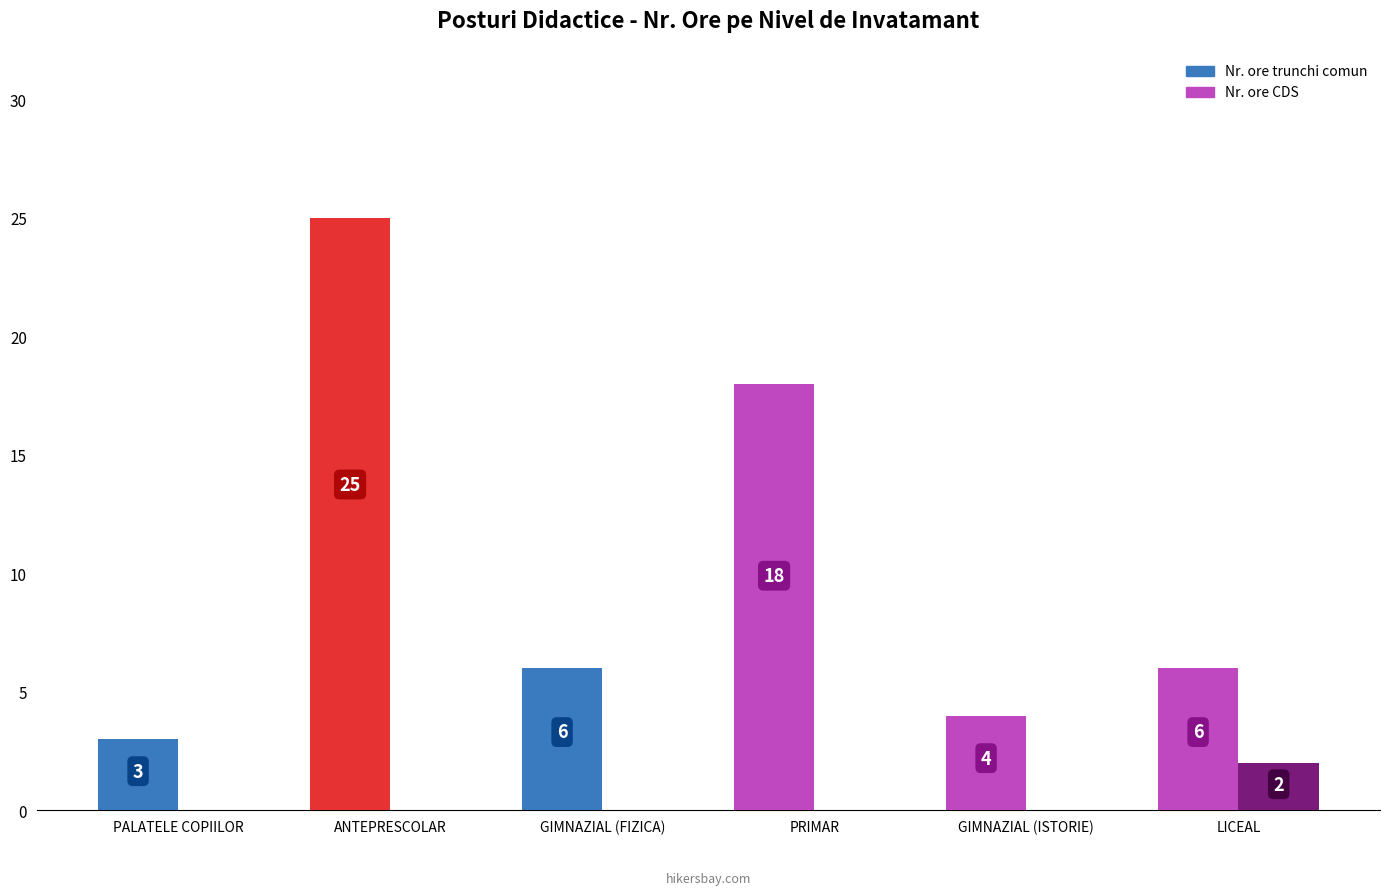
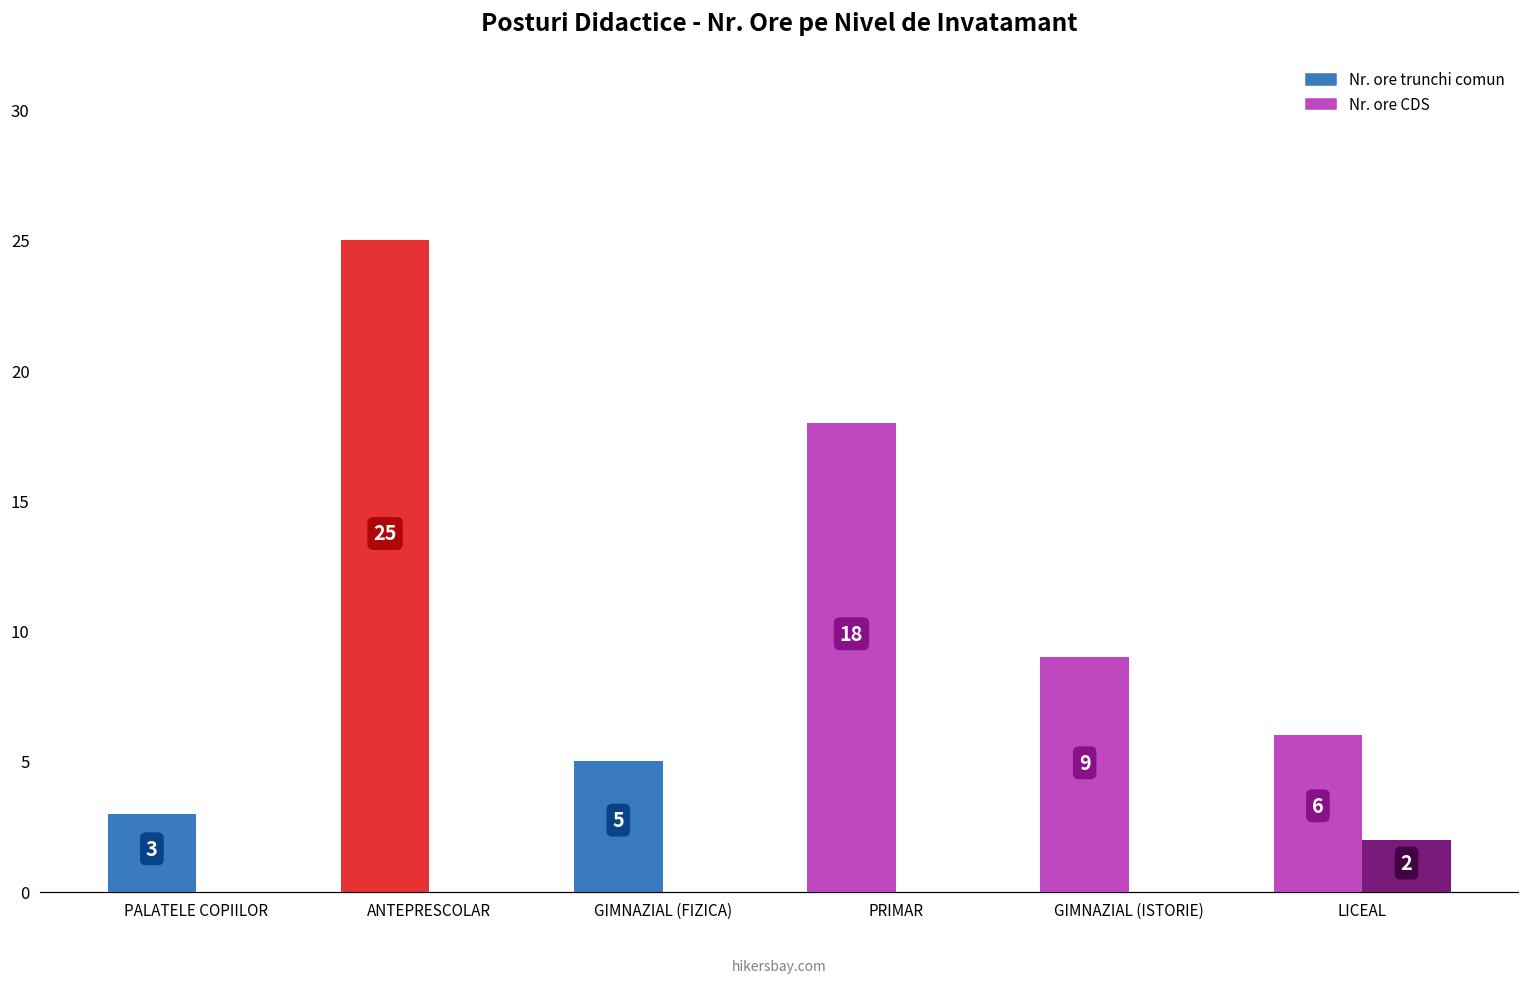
  {
    "Nr. ore trunchi comun": {
-     "GIMNAZIAL (FIZICA)": 6,
-     "GIMNAZIAL (ISTORIE)": 4
+     "GIMNAZIAL (FIZICA)": 5,
+     "GIMNAZIAL (ISTORIE)": 9
    }
  }
